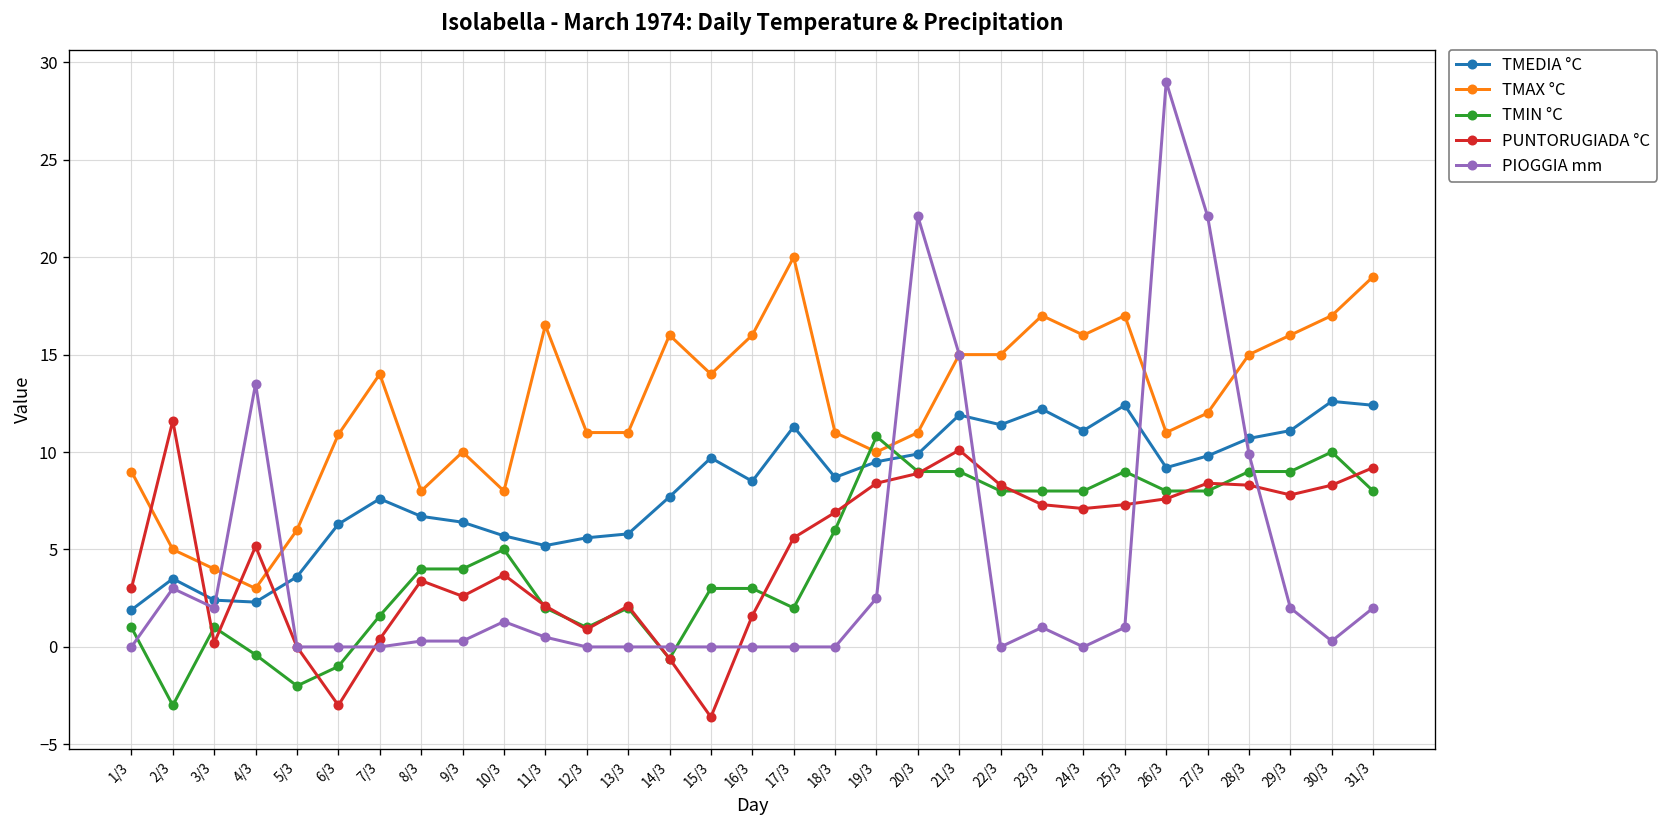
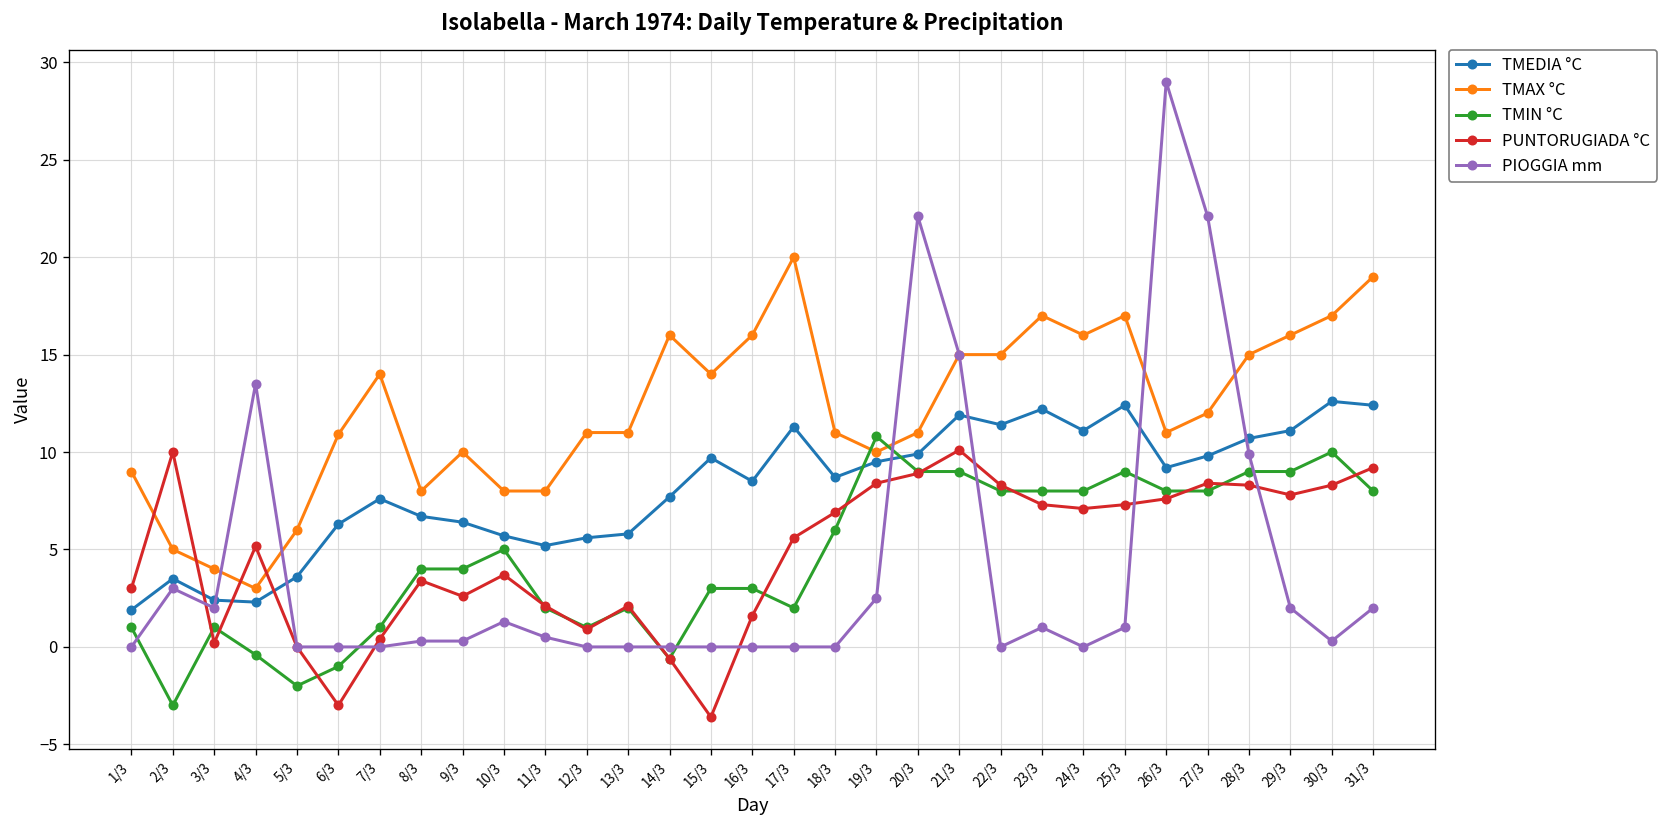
  {
    "TMEDIA °C": {
      "1/3": 1.9,
      "2/3": 3.5,
      "3/3": 2.4,
      "4/3": 2.3,
      "5/3": 3.6,
      "6/3": 6.3,
      "7/3": 7.6,
      "8/3": 6.7,
      "9/3": 6.4,
      "10/3": 5.7,
      "11/3": 5.2,
      "12/3": 5.6,
      "13/3": 5.8,
      "14/3": 7.7,
      "15/3": 9.7,
      "16/3": 8.5,
      "17/3": 11.3,
      "18/3": 8.7,
      "19/3": 9.5,
      "20/3": 9.9,
      "21/3": 11.9,
      "22/3": 11.4,
      "23/3": 12.2,
      "24/3": 11.1,
      "25/3": 12.4,
      "26/3": 9.2,
      "27/3": 9.8,
      "28/3": 10.7,
      "29/3": 11.1,
      "30/3": 12.6,
      "31/3": 12.4
    },
    "TMAX °C": {
      "1/3": 9.0,
      "2/3": 5.0,
      "3/3": 4.0,
      "4/3": 3.0,
      "5/3": 6.0,
      "6/3": 10.9,
      "7/3": 14.0,
      "8/3": 8.0,
      "9/3": 10.0,
      "10/3": 8.0,
-     "11/3": 16.5,
+     "11/3": 8.0,
      "12/3": 11.0,
      "13/3": 11.0,
      "14/3": 16.0,
      "15/3": 14.0,
      "16/3": 16.0,
      "17/3": 20.0,
      "18/3": 11.0,
      "19/3": 10.0,
      "20/3": 11.0,
      "22/3": 15.0,
      "23/3": 17.0,
      "24/3": 16.0,
      "25/3": 17.0,
      "26/3": 11.0,
      "27/3": 12.0,
      "28/3": 15.0,
      "29/3": 16.0,
      "30/3": 17.0,
      "31/3": 19.0
    },
    "TMIN °C": {
      "1/3": 1.0,
      "2/3": -3.0,
      "3/3": 1.0,
      "4/3": -0.4,
      "5/3": -2.0,
      "6/3": -1.0,
-     "7/3": 1.6,
+     "7/3": 1.0,
      "8/3": 4.0,
      "9/3": 4.0,
      "10/3": 5.0,
      "15/3": 3.0,
      "16/3": 3.0,
      "17/3": 2.0,
      "18/3": 6.0,
      "19/3": 10.8,
      "21/3": 9.0,
      "22/3": 8.0,
      "23/3": 8.0,
      "24/3": 8.0,
      "25/3": 9.0,
      "26/3": 8.0,
      "27/3": 8.0,
      "28/3": 9.0,
      "29/3": 9.0,
      "30/3": 10.0,
      "31/3": 8.0
    },
    "PUNTORUGIADA °C": {
      "1/3": 3.0,
-     "2/3": 11.6,
+     "2/3": 10.0,
      "3/3": 0.2,
      "4/3": 5.2,
      "6/3": -3.0,
      "7/3": 0.4,
      "8/3": 3.4,
      "9/3": 2.6,
      "10/3": 3.7,
      "15/3": -3.6,
      "16/3": 1.6,
      "17/3": 5.6,
      "18/3": 6.9,
      "19/3": 8.4,
      "21/3": 10.1,
      "22/3": 8.3,
      "23/3": 7.3,
      "24/3": 7.1,
      "25/3": 7.3,
      "26/3": 7.6,
      "27/3": 8.4,
      "28/3": 8.3,
      "29/3": 7.8,
      "30/3": 8.3,
      "31/3": 9.2
    },
    "PIOGGIA mm": {
      "1/3": 0.0,
      "2/3": 3.0,
      "3/3": 2.0,
      "4/3": 13.5,
      "6/3": 0.0,
      "7/3": 0.0,
      "8/3": 0.3,
      "9/3": 0.3,
      "10/3": 1.3,
      "11/3": 0.5,
      "12/3": 0.0,
      "13/3": 0.0,
      "14/3": 0.0,
      "15/3": 0.0,
      "16/3": 0.0,
      "17/3": 0.0,
      "18/3": 0.0,
      "19/3": 2.5,
      "20/3": 22.1,
      "22/3": 0.0,
      "23/3": 1.0,
      "24/3": 0.0,
      "25/3": 1.0,
      "26/3": 29.0,
      "27/3": 22.1,
      "28/3": 9.9,
      "29/3": 2.0,
      "30/3": 0.3,
      "31/3": 2.0
    }
  }
